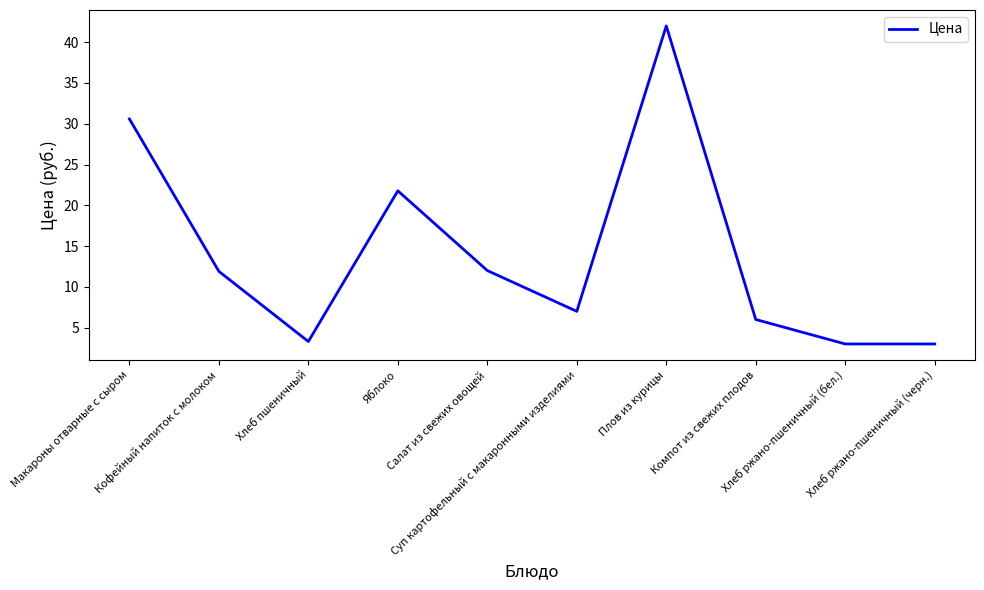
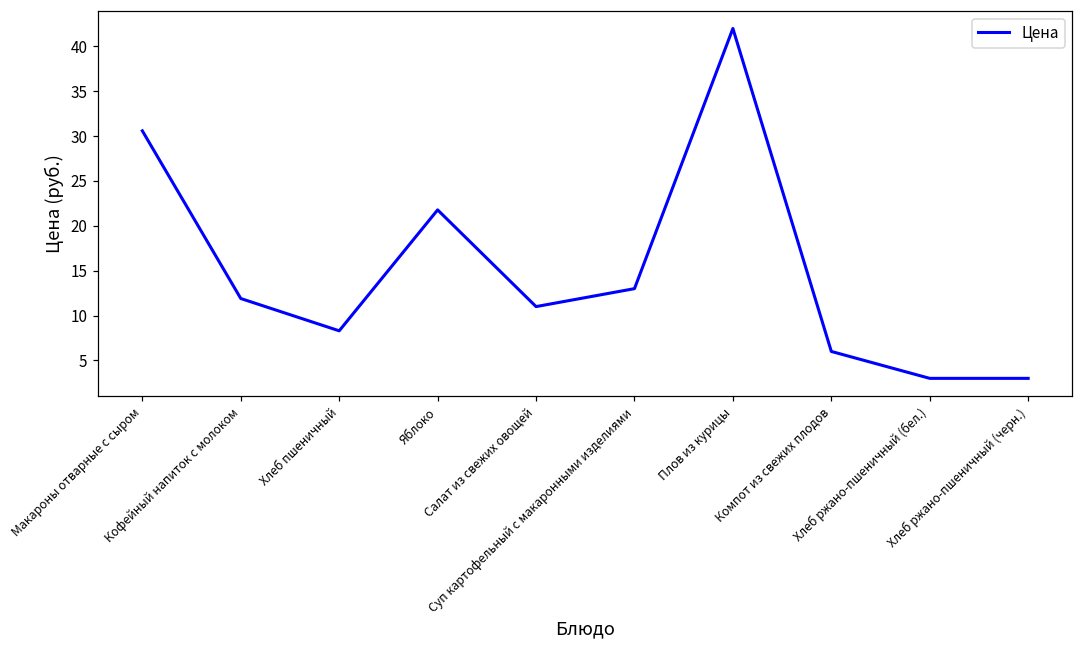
  {
    "Макароны отварные с сыром": 31,
    "Кофейный напиток с молоком": 12,
-   "Хлеб пшеничный": 3,
+   "Хлеб пшеничный": 8,
    "Яблоко": 22,
-   "Салат из свежих овощей": 12,
-   "Суп картофельный с макаронными изделиями": 7,
+   "Салат из свежих овощей": 11,
+   "Суп картофельный с макаронными изделиями": 13,
    "Плов из курицы": 42,
    "Компот из свежих плодов": 6,
    "Хлеб ржано-пшеничный (бел.)": 3,
    "Хлеб ржано-пшеничный (черн.)": 3
  }
